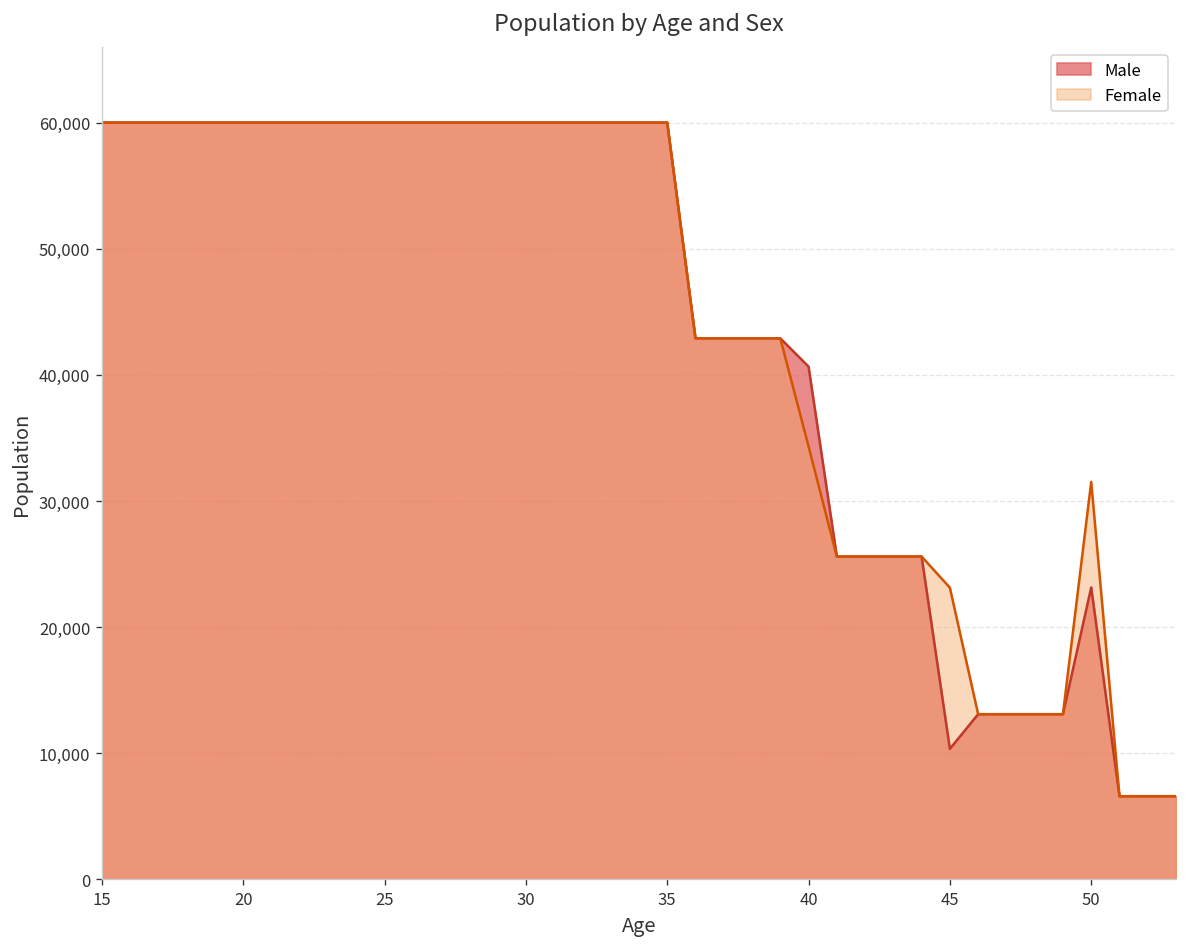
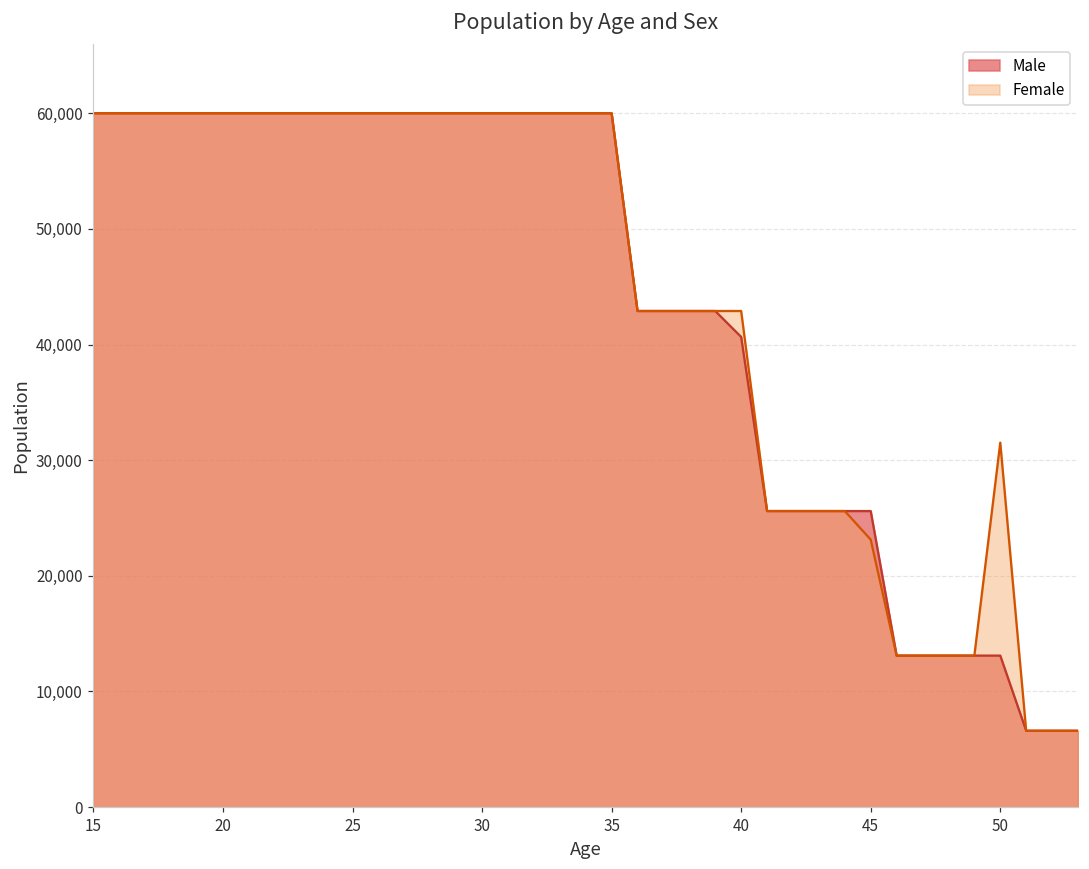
  {
    "Male": {
      "40": "40,700",
-     "45": "10,400",
-     "50": "23,200"
+     "45": "25,600",
+     "50": "13,100"
    },
    "Female": {
-     "40": "34,300",
+     "40": "42,900",
      "45": "23,100",
      "50": "31,500"
    }
  }
